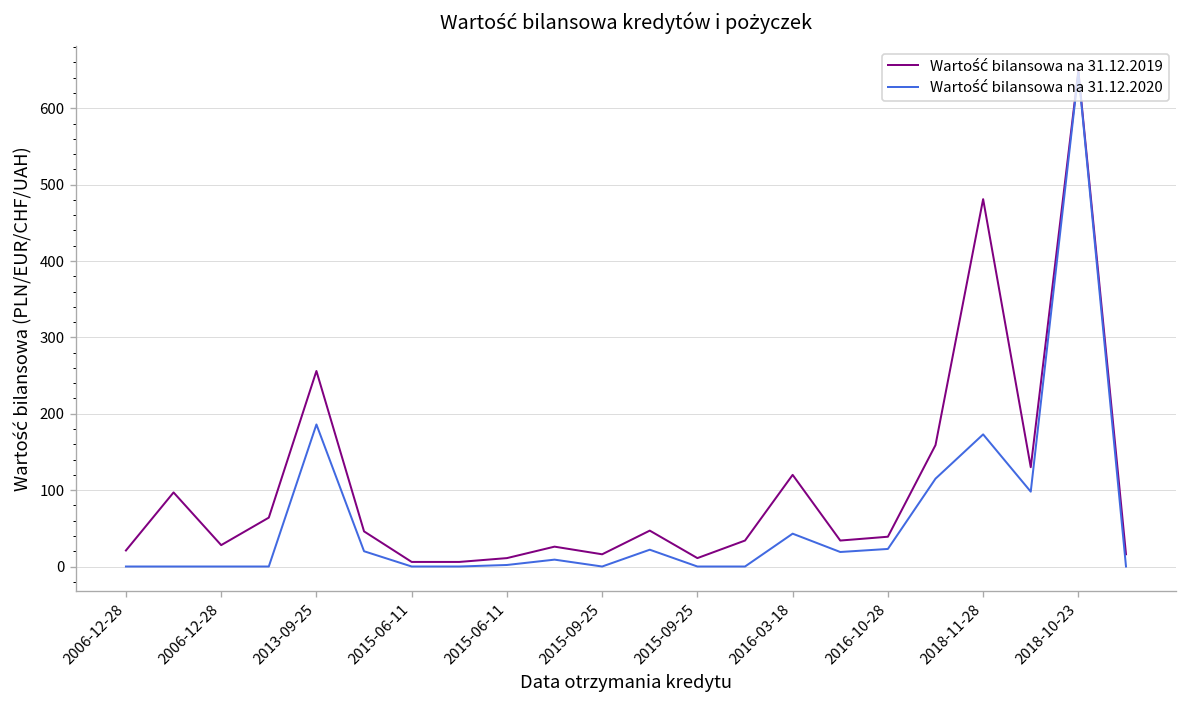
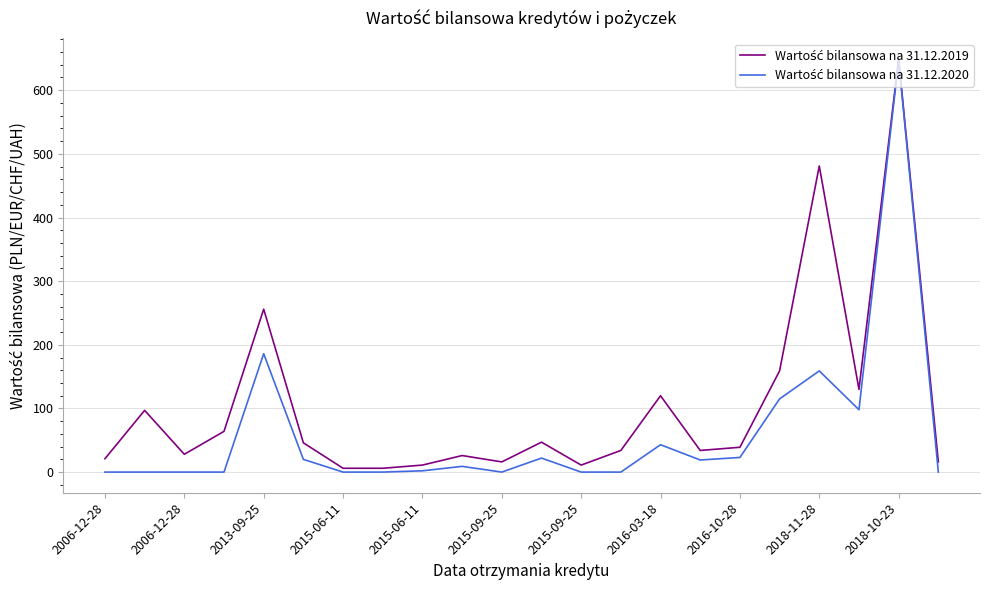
  {
    "Wartość bilansowa na 31.12.2019": {
      "2013-09-25": 260,
      "2016-03-18": 120,
      "2018-11-28": 480
    },
    "Wartość bilansowa na 31.12.2020": {
      "2013-09-25": 190,
      "2016-03-18": 40,
-     "2018-11-28": 170
+     "2018-11-28": 160
    }
  }
